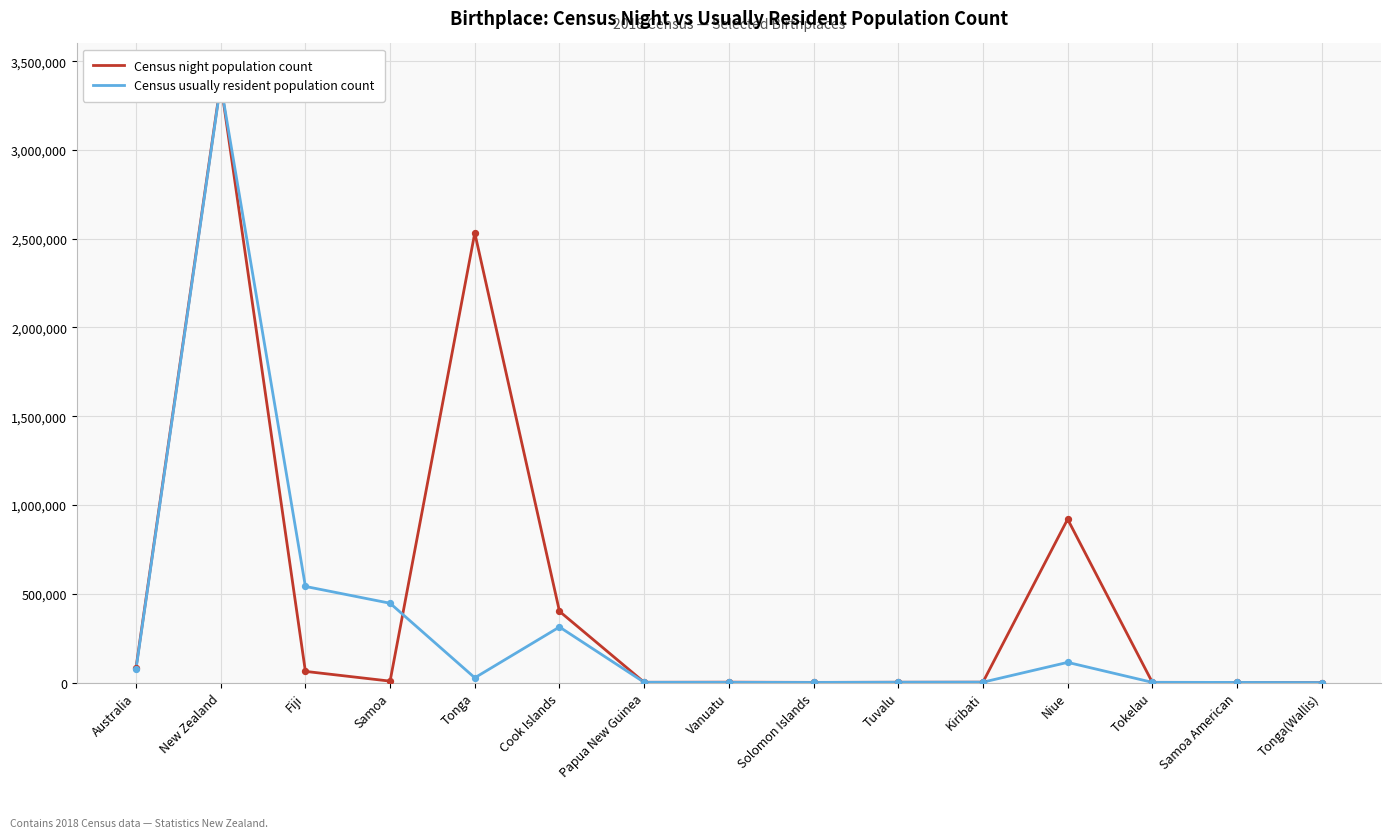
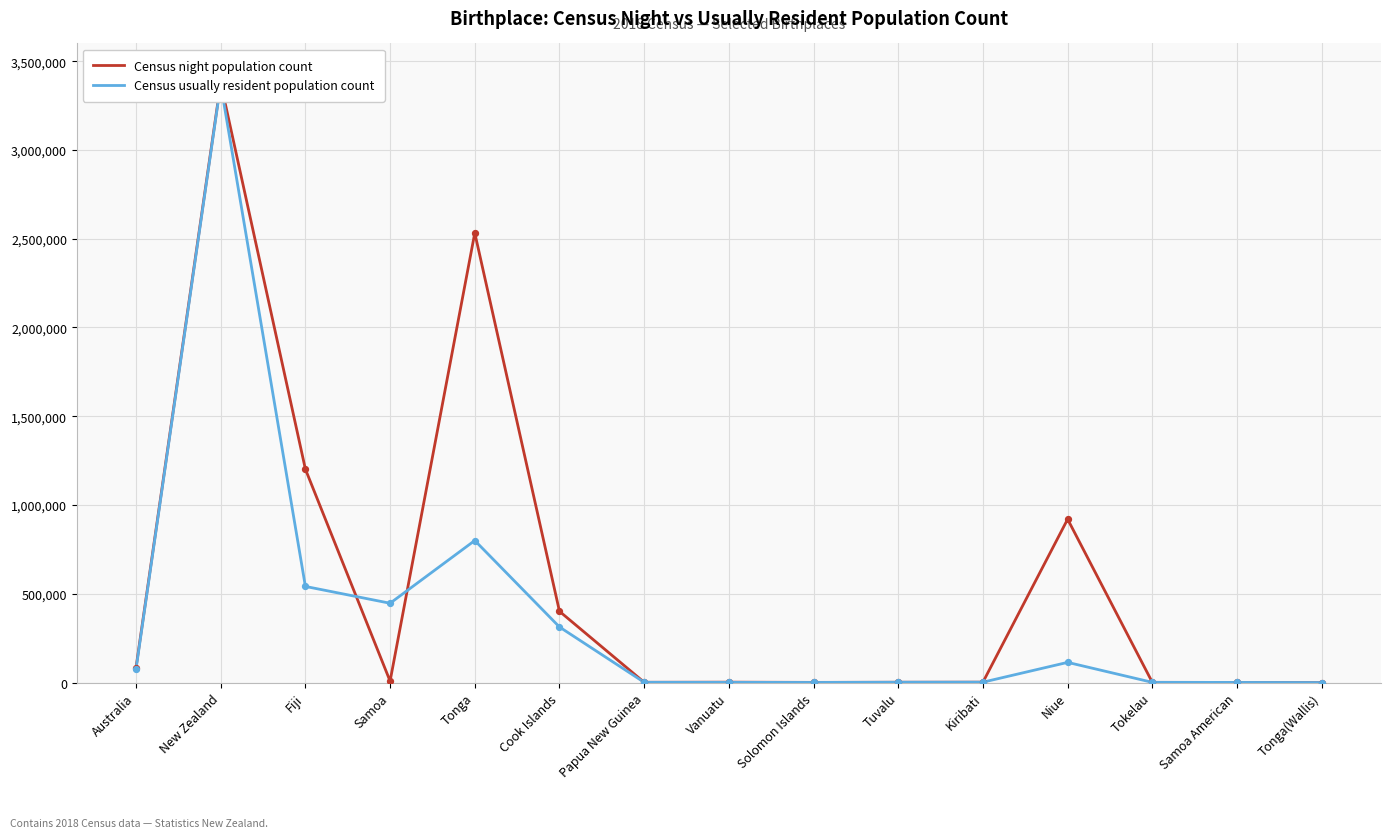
  {
    "Census night population count": {
-     "Fiji": "60,000",
+     "Fiji": "1,200,000",
      "Samoa": "10,000",
      "Tonga": "2,530,000",
      "Cook Islands": "400,000",
      "Niue": "920,000"
    },
    "Census usually resident population count": {
      "Fiji": "540,000",
      "Samoa": "450,000",
-     "Tonga": "30,000",
+     "Tonga": "800,000",
      "Cook Islands": "310,000",
      "Niue": "110,000"
    }
  }
